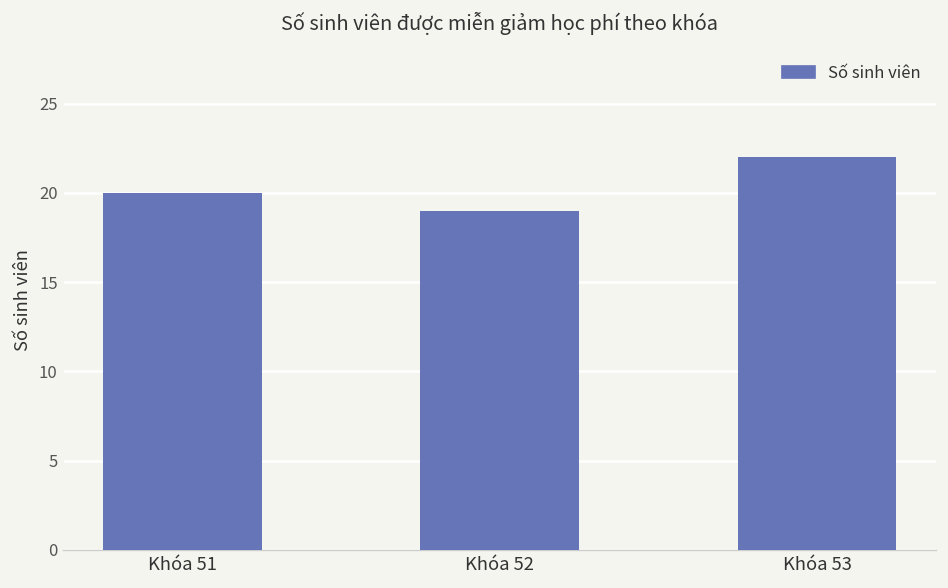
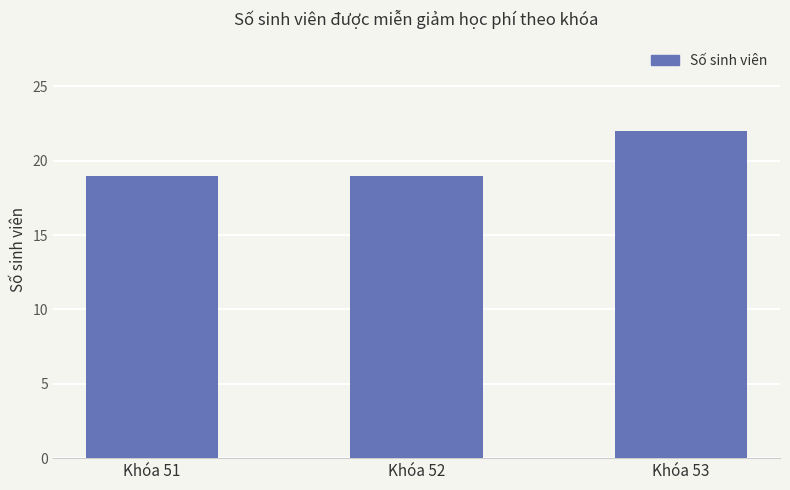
  {
-   "Khóa 51": 20,
+   "Khóa 51": 19,
    "Khóa 52": 19,
    "Khóa 53": 22
  }
